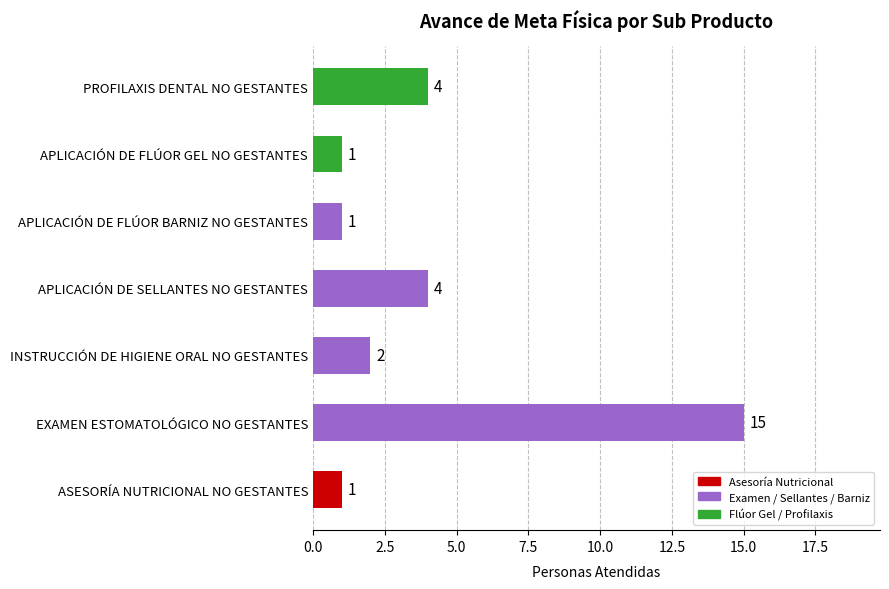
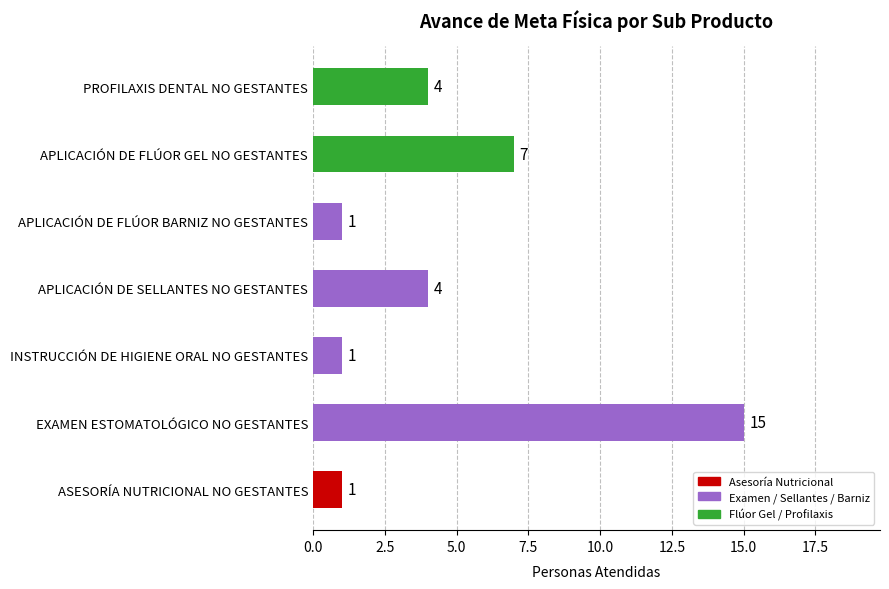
  {
    "PROFILAXIS DENTAL NO GESTANTES": 4,
-   "APLICACIÓN DE FLÚOR GEL NO GESTANTES": 1,
+   "APLICACIÓN DE FLÚOR GEL NO GESTANTES": 7,
    "APLICACIÓN DE FLÚOR BARNIZ NO GESTANTES": 1,
    "APLICACIÓN DE SELLANTES NO GESTANTES": 4,
-   "INSTRUCCIÓN DE HIGIENE ORAL NO GESTANTES": 2,
+   "INSTRUCCIÓN DE HIGIENE ORAL NO GESTANTES": 1,
    "EXAMEN ESTOMATOLÓGICO NO GESTANTES": 15,
    "ASESORÍA NUTRICIONAL NO GESTANTES": 1
  }
